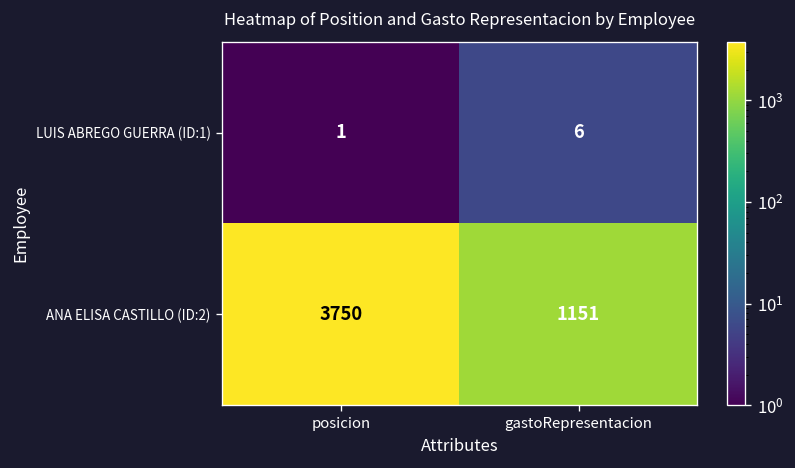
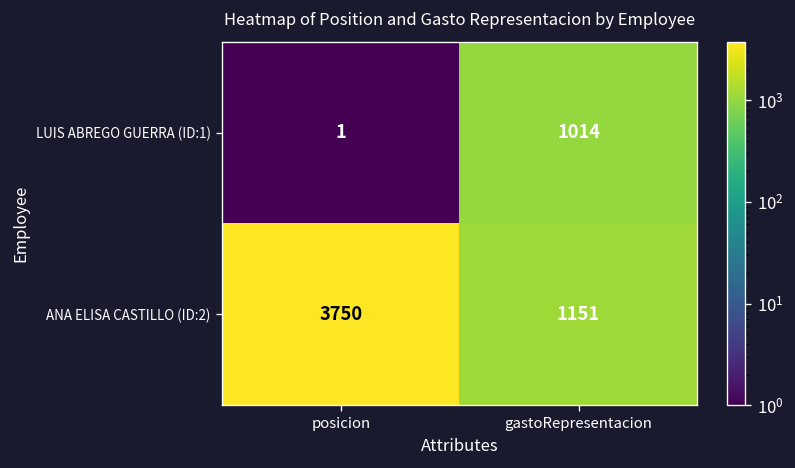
  {
    "LUIS ABREGO GUERRA (ID:1)": {
      "posicion": 1,
-     "gastoRepresentacion": 6
+     "gastoRepresentacion": 1014
    },
    "ANA ELISA CASTILLO (ID:2)": {
      "posicion": 3750,
      "gastoRepresentacion": 1151
    }
  }
